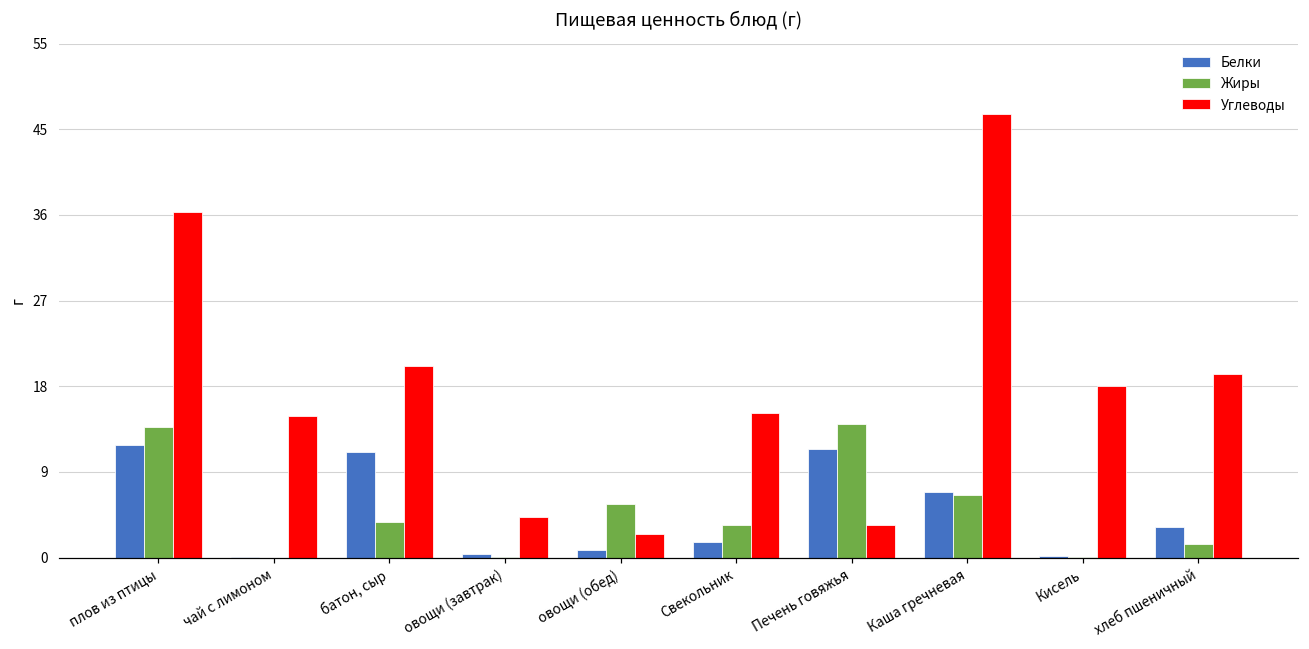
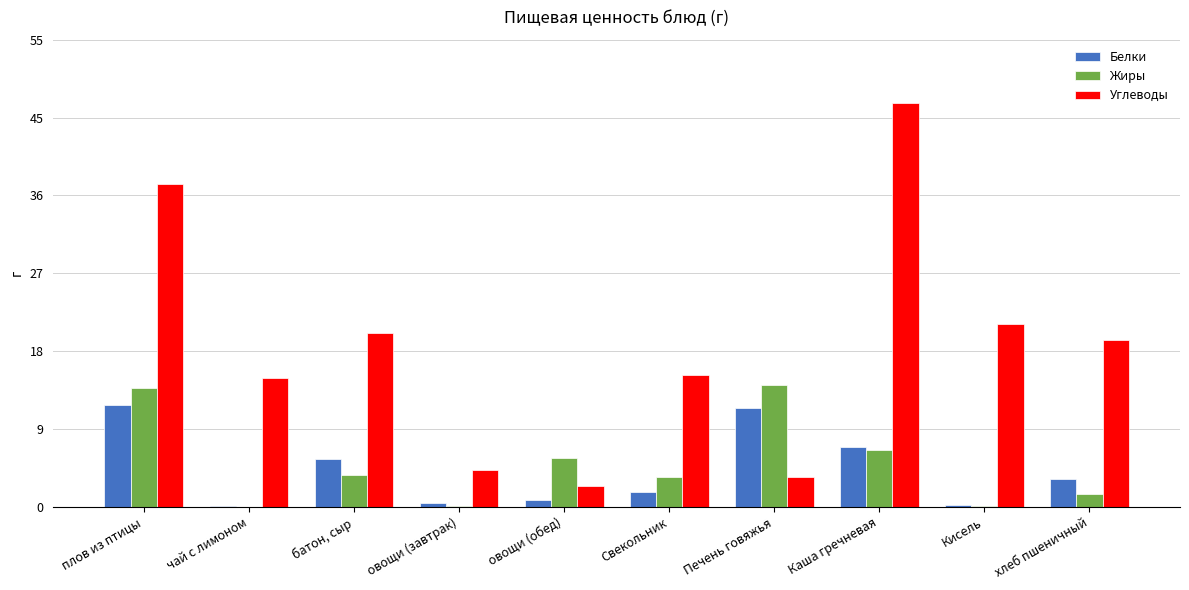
  {
    "Белки": {
      "плов из птицы": 12,
-     "батон, сыр": 11,
+     "батон, сыр": 6,
      "овощи (завтрак)": 0,
      "овощи (обед)": 1,
      "Свекольник": 2,
      "Печень говяжья": 12,
      "Каша гречневая": 7,
      "хлеб пшеничный": 3
    },
    "Жиры": {
      "плов из птицы": 14,
      "чай с лимоном": 0,
      "батон, сыр": 4,
      "овощи (обед)": 6,
      "Свекольник": 4,
      "Печень говяжья": 14,
      "Каша гречневая": 7,
      "хлеб пшеничный": 2
    },
    "Углеводы": {
-     "плов из птицы": 37,
+     "плов из птицы": 38,
      "чай с лимоном": 15,
      "батон, сыр": 21,
      "овощи (завтрак)": 4,
      "овощи (обед)": 3,
      "Свекольник": 16,
      "Печень говяжья": 4,
      "Каша гречневая": 48,
-     "Кисель": 18,
+     "Кисель": 22,
      "хлеб пшеничный": 20
    }
  }
